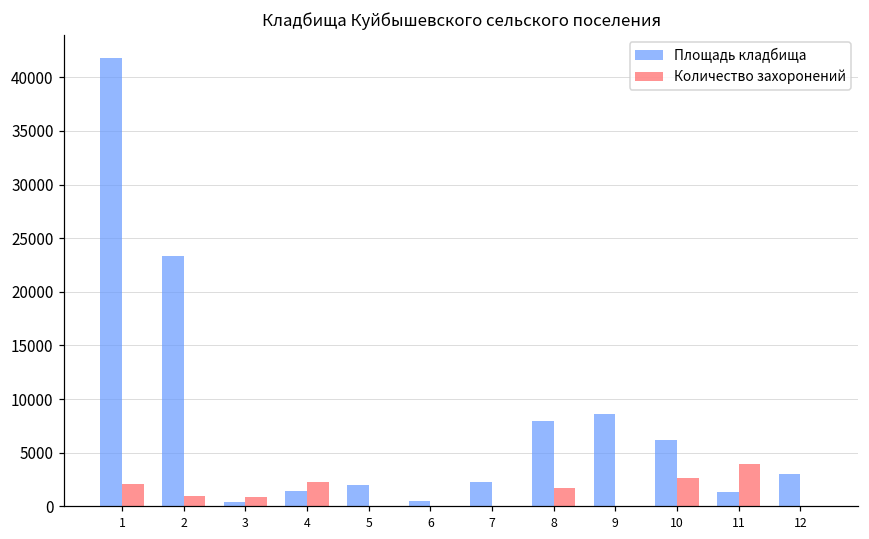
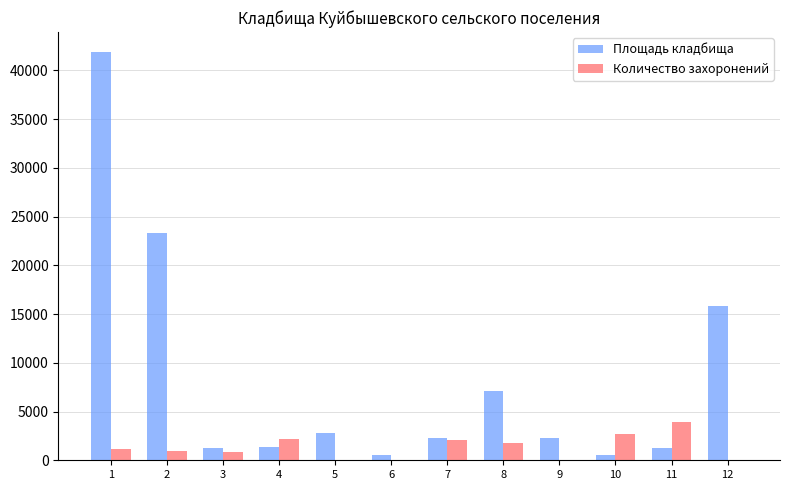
  {
    "Площадь кладбища": {
      "1": 42000,
      "2": 23000,
-     "3": 0,
+     "3": 1000,
      "4": 1000,
-     "5": 2000,
+     "5": 3000,
      "6": 1000,
      "7": 2000,
-     "8": 8000,
-     "9": 9000,
-     "10": 6000,
+     "8": 7000,
+     "9": 2000,
+     "10": 0,
      "11": 1000,
-     "12": 3000
+     "12": 16000
    },
    "Количество захоронений": {
-     "1": 2000,
+     "1": 1000,
      "2": 1000,
      "3": 1000,
      "4": 2000,
-     "7": 0,
+     "7": 2000,
      "8": 2000,
      "10": 3000,
      "11": 4000
    }
  }
